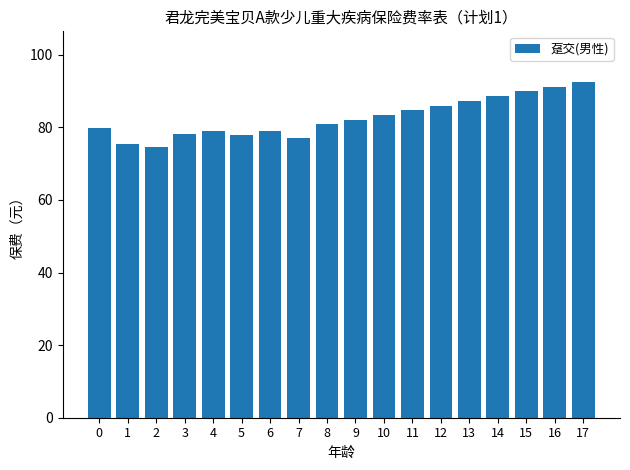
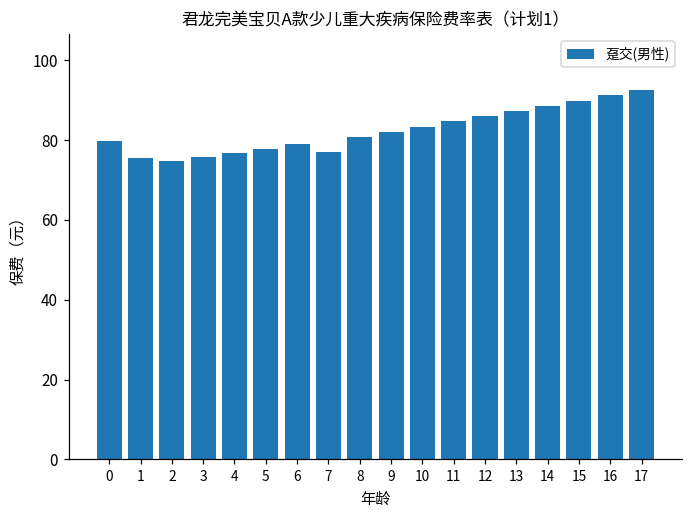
  {
    "0": 80,
    "1": 76,
    "2": 75,
-   "3": 78,
-   "4": 79,
+   "3": 76,
+   "4": 77,
    "5": 78,
    "6": 79,
    "7": 77,
    "8": 81,
    "9": 82,
    "10": 83,
    "11": 85,
    "12": 86,
    "13": 87,
    "14": 89,
    "15": 90,
    "16": 91,
    "17": 93
  }
